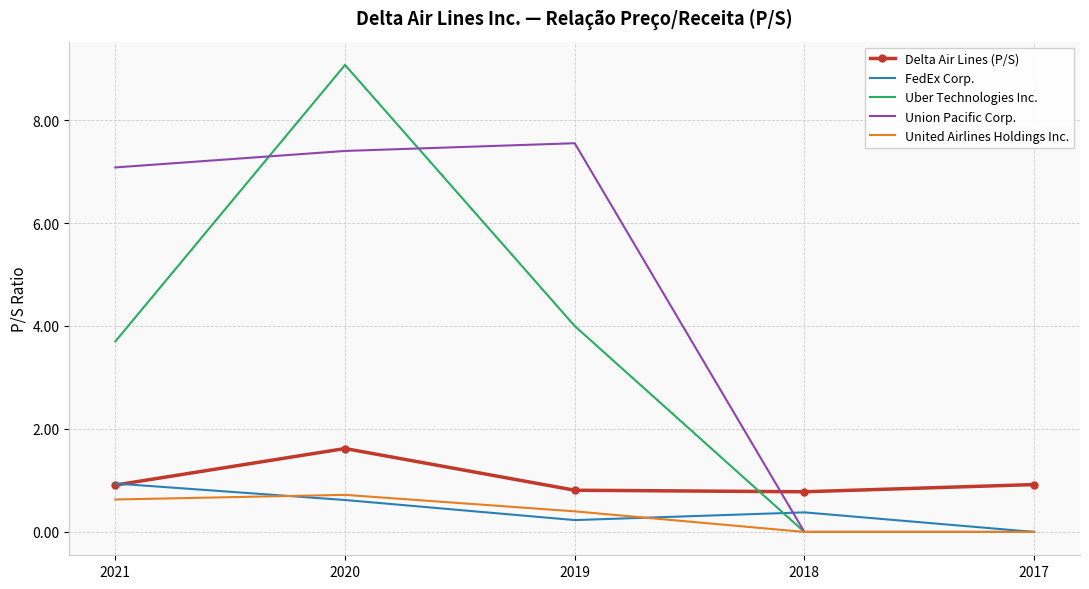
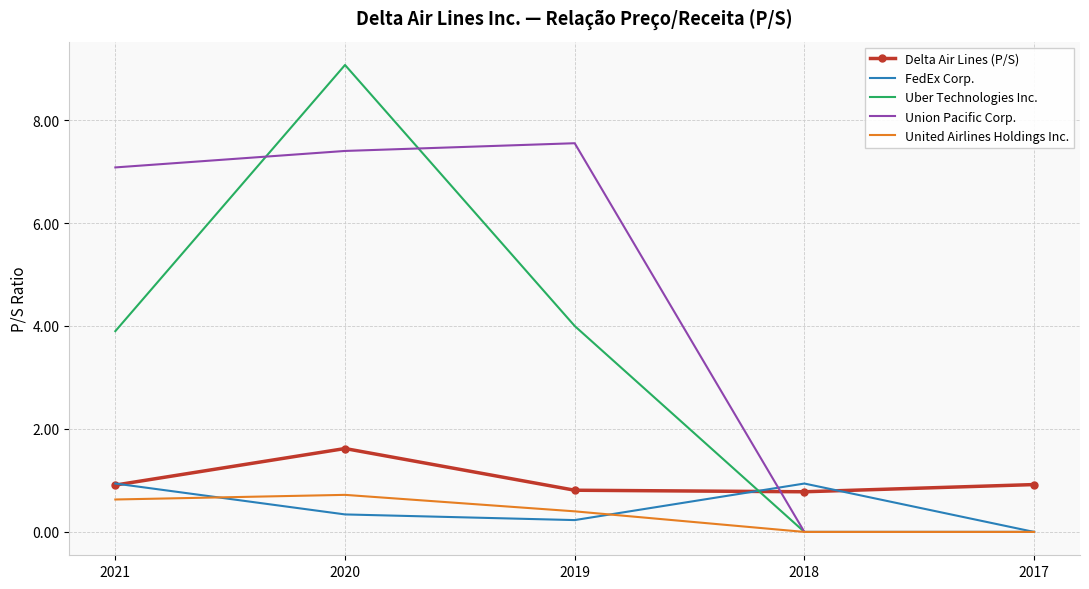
  {
    "Delta Air Lines (P/S)": {
      "2020": 1.6,
      "2019": 0.8,
      "2018": 0.8,
      "2017": 0.9
    },
    "FedEx Corp.": {
-     "2020": 0.6,
+     "2020": 0.3,
      "2019": 0.2,
-     "2018": 0.4
+     "2018": 0.9
    },
    "Uber Technologies Inc.": {
-     "2021": 3.7,
+     "2021": 3.9,
      "2020": 9.1,
      "2019": 4.0
    },
    "Union Pacific Corp.": {
      "2021": 7.1,
      "2020": 7.4,
      "2019": 7.6
    },
    "United Airlines Holdings Inc.": {
      "2021": 0.6,
      "2020": 0.7,
      "2019": 0.4
    }
  }
